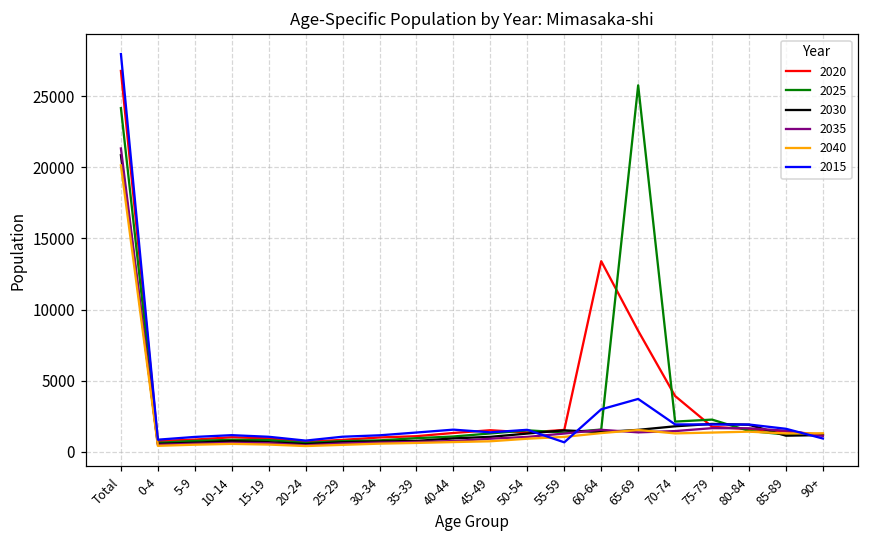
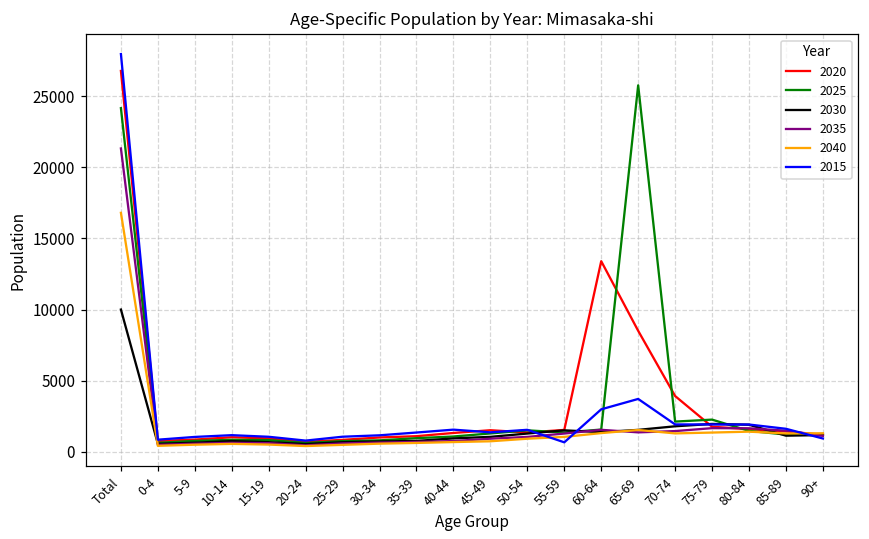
  {
    "2020": {
      "Total": 26800,
      "40-44": 1300,
      "60-64": 13400,
      "65-69": 8500,
      "70-74": 3900
    },
    "2025": {
      "Total": 24200,
      "65-69": 25800,
      "75-79": 2300
    },
    "2030": {
-     "Total": 20900
+     "Total": 10000
    },
    "2035": {
      "Total": 21300
    },
    "2040": {
-     "Total": 20100,
+     "Total": 16800,
      "55-59": 1000,
      "75-79": 1300
    },
    "2015": {
      "Total": 28000,
      "25-29": 1100,
      "35-39": 1300,
      "40-44": 1500,
      "55-59": 700,
      "60-64": 3000,
      "65-69": 3700
    }
  }
